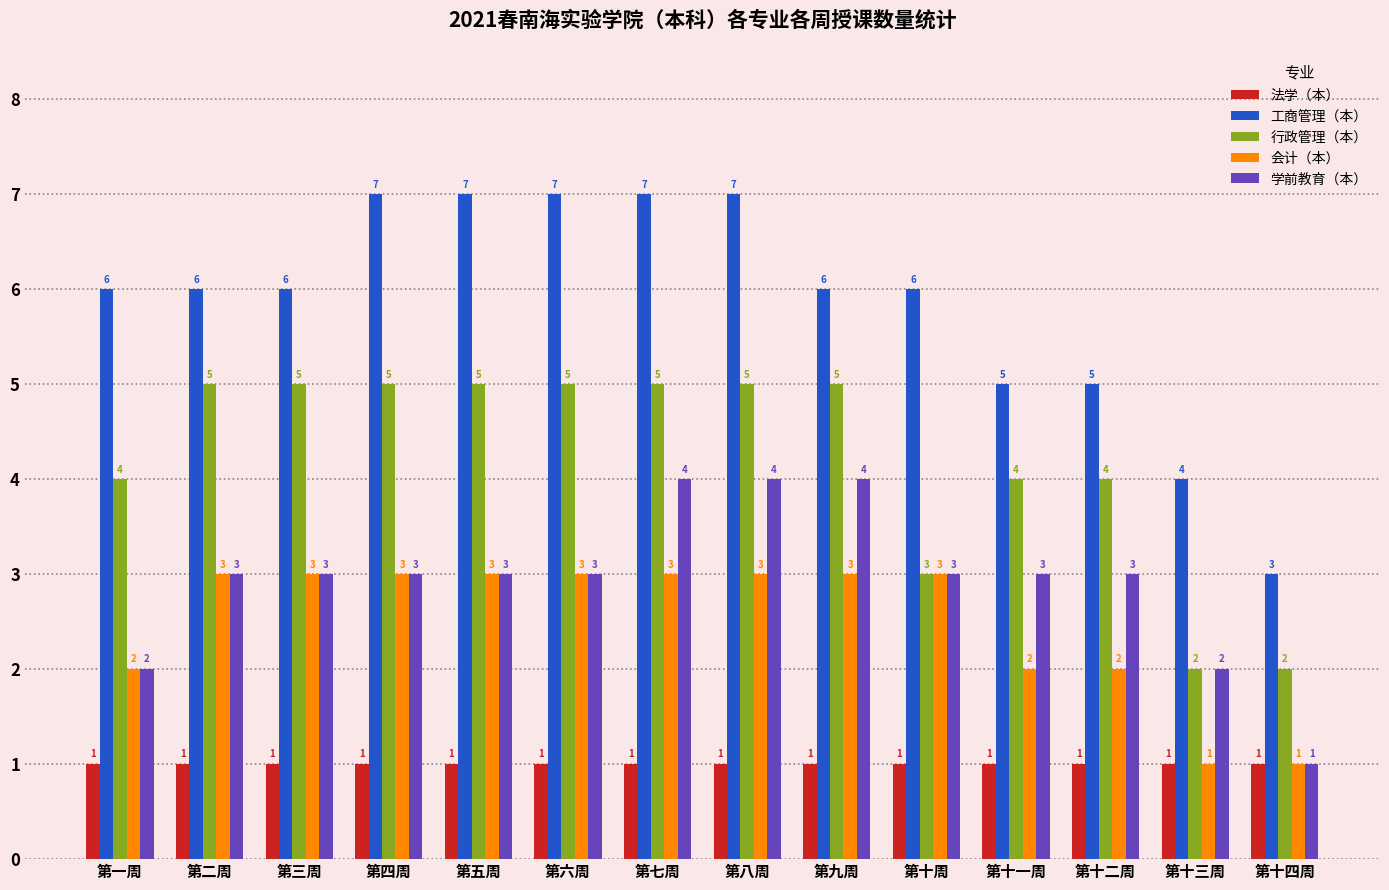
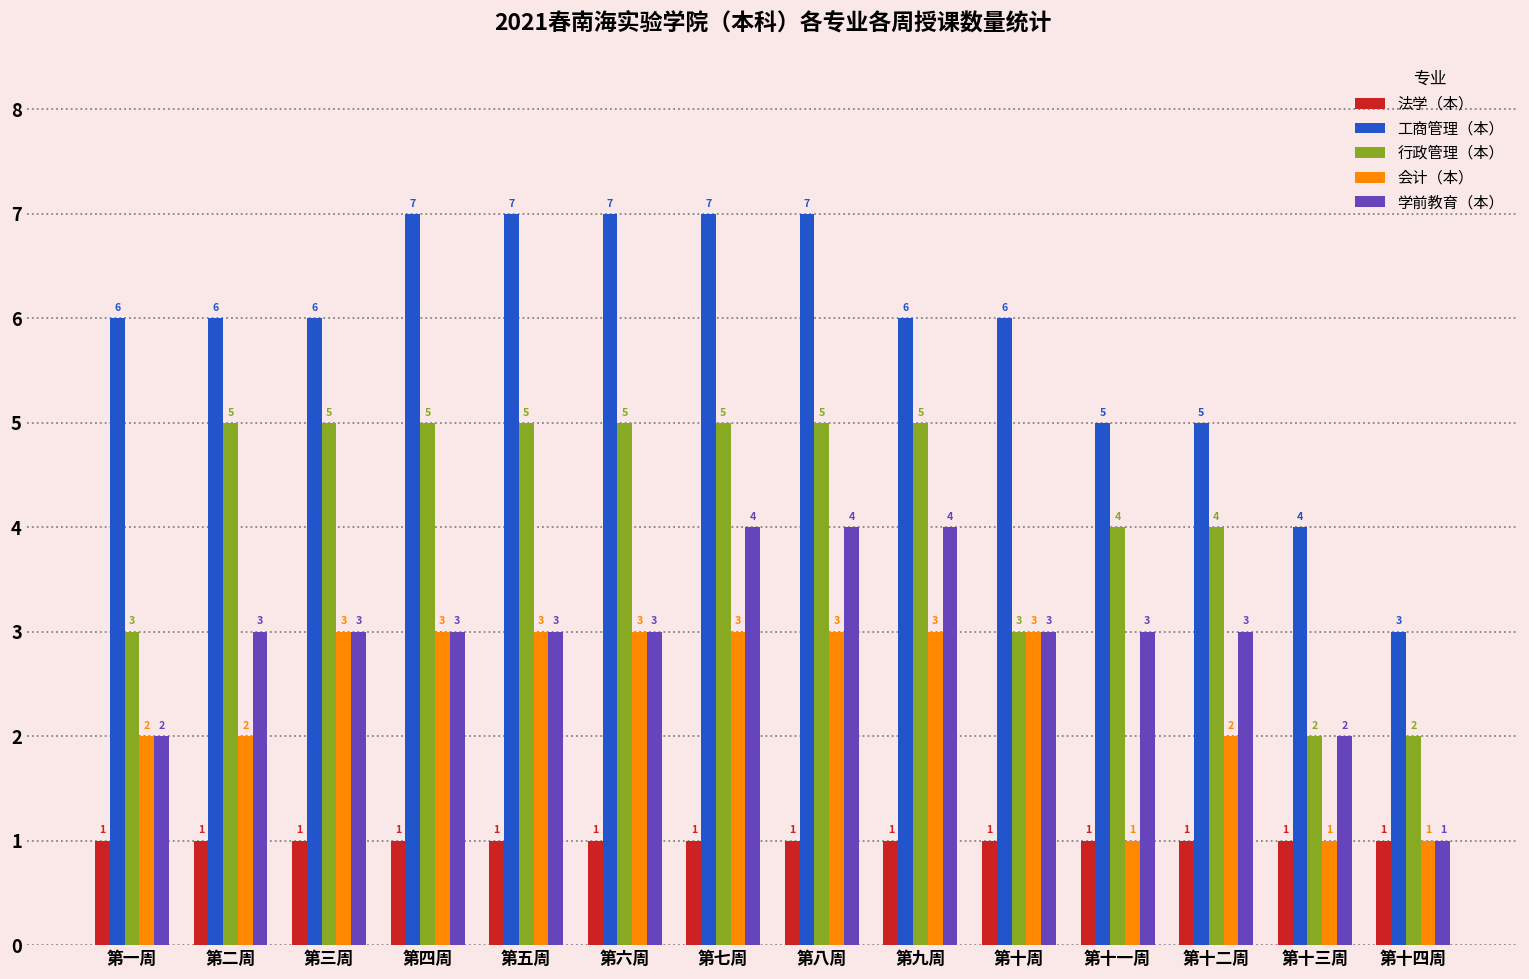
  {
    "法学（本）": {
      "第一周": 1,
      "第二周": 1,
      "第三周": 1,
      "第四周": 1,
      "第五周": 1,
      "第六周": 1,
      "第七周": 1,
      "第八周": 1,
      "第九周": 1,
      "第十周": 1,
      "第十一周": 1,
      "第十二周": 1,
      "第十三周": 1,
      "第十四周": 1
    },
    "工商管理（本）": {
      "第一周": 6,
      "第二周": 6,
      "第三周": 6,
      "第四周": 7,
      "第五周": 7,
      "第六周": 7,
      "第七周": 7,
      "第八周": 7,
      "第九周": 6,
      "第十周": 6,
      "第十一周": 5,
      "第十二周": 5,
      "第十三周": 4,
      "第十四周": 3
    },
    "行政管理（本）": {
-     "第一周": 4,
+     "第一周": 3,
      "第二周": 5,
      "第三周": 5,
      "第四周": 5,
      "第五周": 5,
      "第六周": 5,
      "第七周": 5,
      "第八周": 5,
      "第九周": 5,
      "第十周": 3,
      "第十一周": 4,
      "第十二周": 4,
      "第十三周": 2,
      "第十四周": 2
    },
    "会计（本）": {
      "第一周": 2,
-     "第二周": 3,
+     "第二周": 2,
      "第三周": 3,
      "第四周": 3,
      "第五周": 3,
      "第六周": 3,
      "第七周": 3,
      "第八周": 3,
      "第九周": 3,
      "第十周": 3,
-     "第十一周": 2,
+     "第十一周": 1,
      "第十二周": 2,
      "第十三周": 1,
      "第十四周": 1
    },
    "学前教育（本）": {
      "第一周": 2,
      "第二周": 3,
      "第三周": 3,
      "第四周": 3,
      "第五周": 3,
      "第六周": 3,
      "第七周": 4,
      "第八周": 4,
      "第九周": 4,
      "第十周": 3,
      "第十一周": 3,
      "第十二周": 3,
      "第十三周": 2,
      "第十四周": 1
    }
  }
